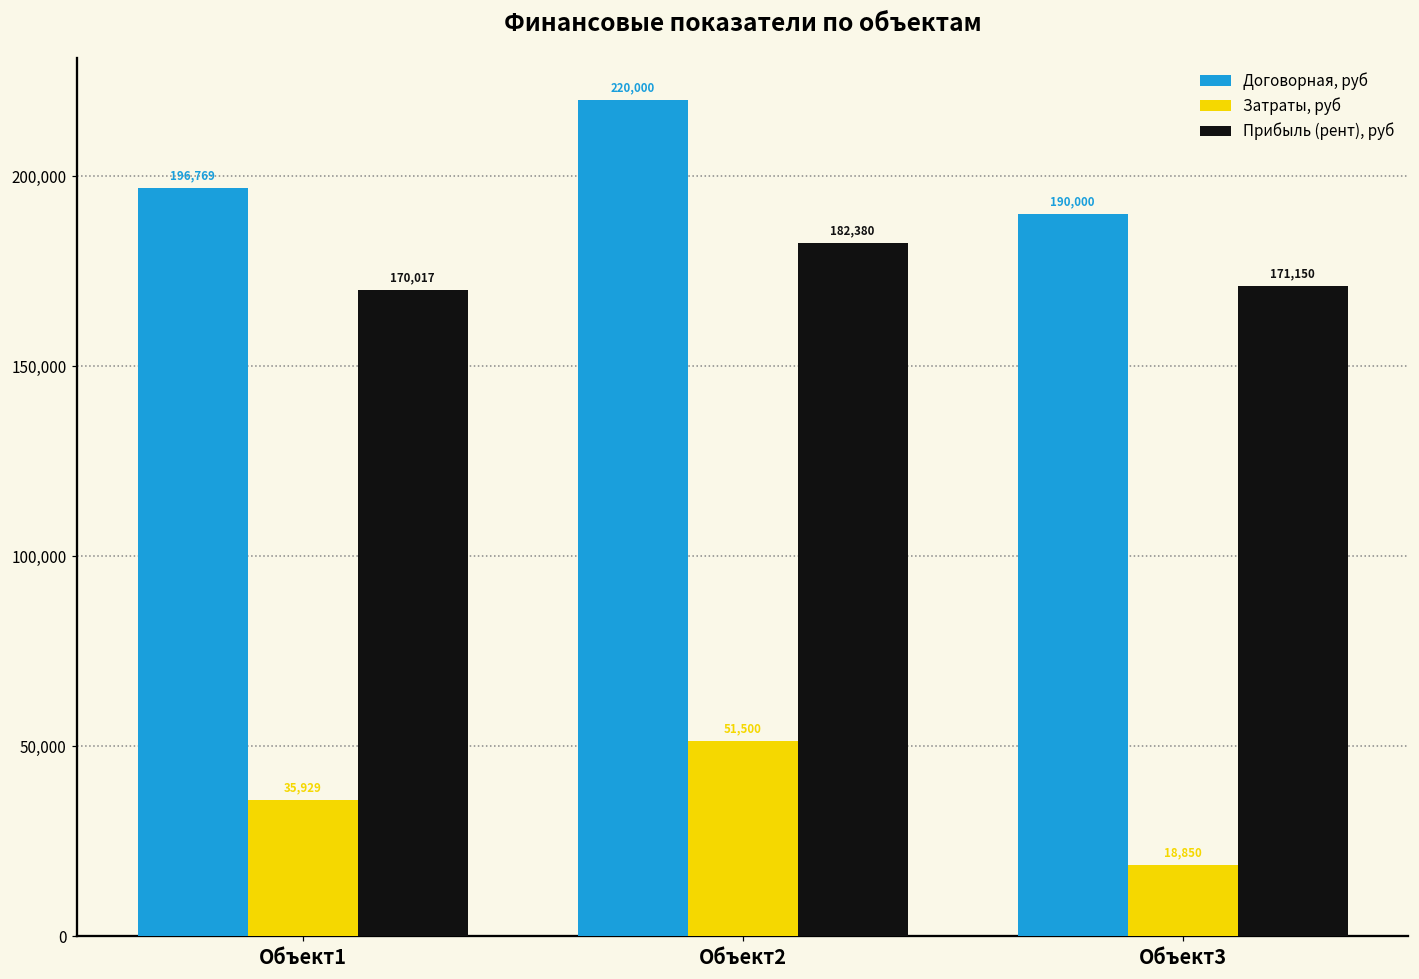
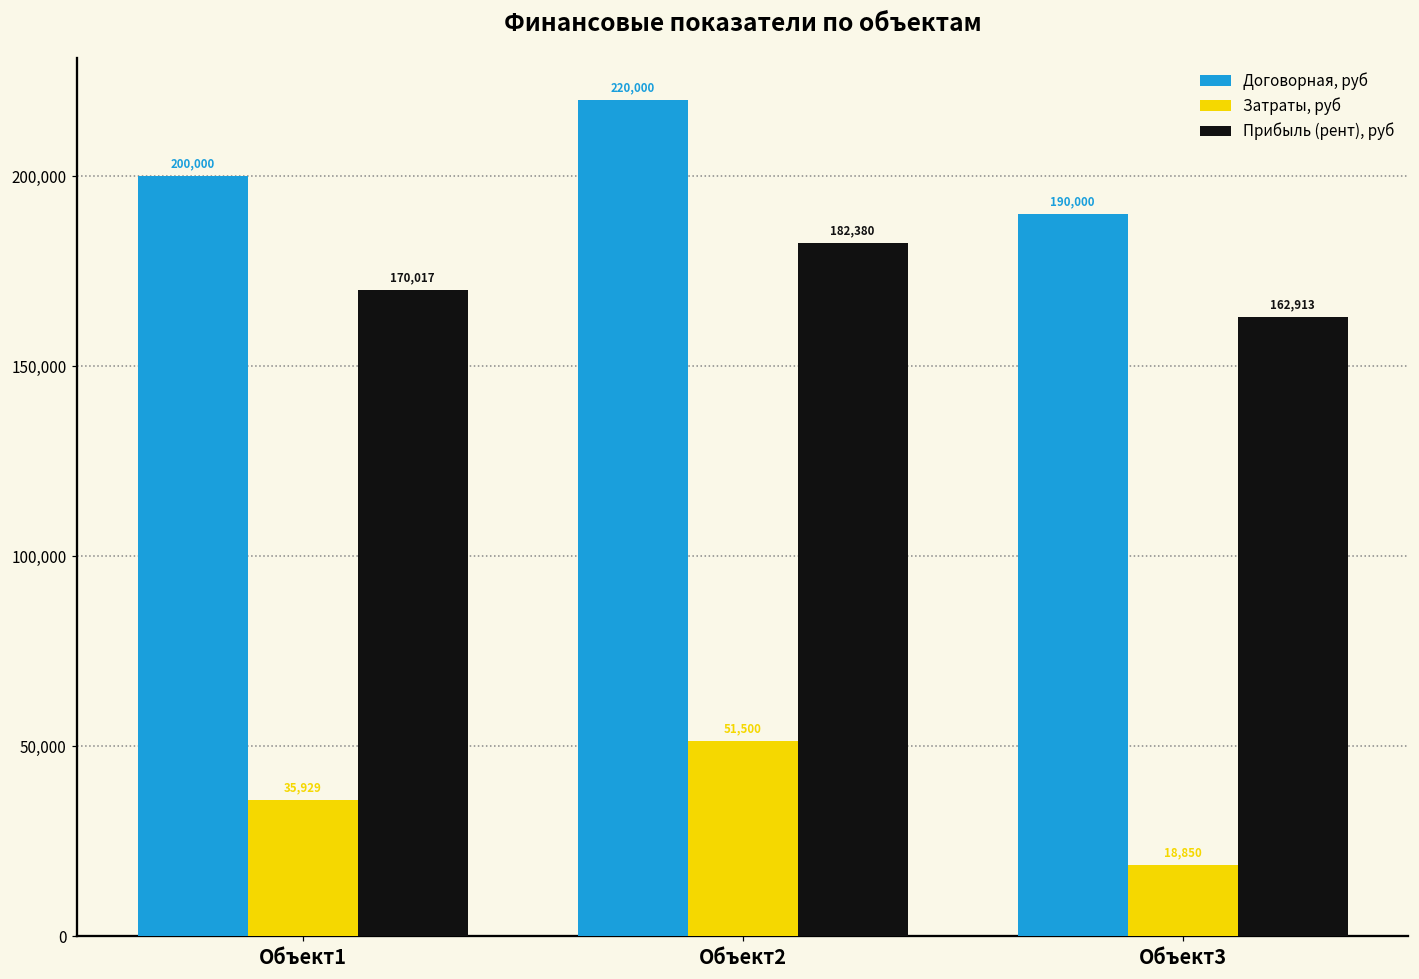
  {
    "Договорная, руб": {
-     "Объект1": "196,769",
+     "Объект1": "200,000",
      "Объект2": "220,000",
      "Объект3": "190,000"
    },
    "Затраты, руб": {
      "Объект1": "35,929",
      "Объект2": "51,500",
      "Объект3": "18,850"
    },
    "Прибыль (рент), руб": {
      "Объект1": "170,017",
      "Объект2": "182,380",
-     "Объект3": "171,150"
+     "Объект3": "162,913"
    }
  }
